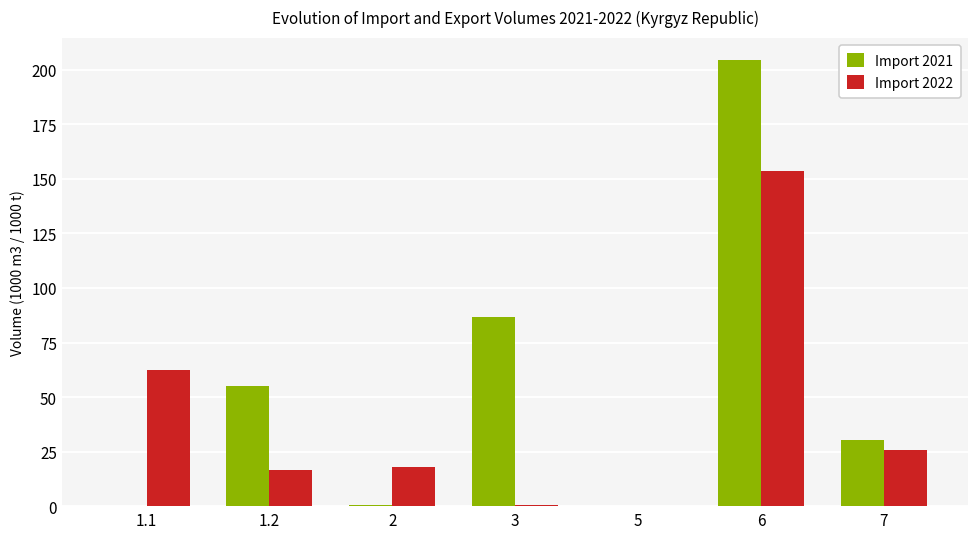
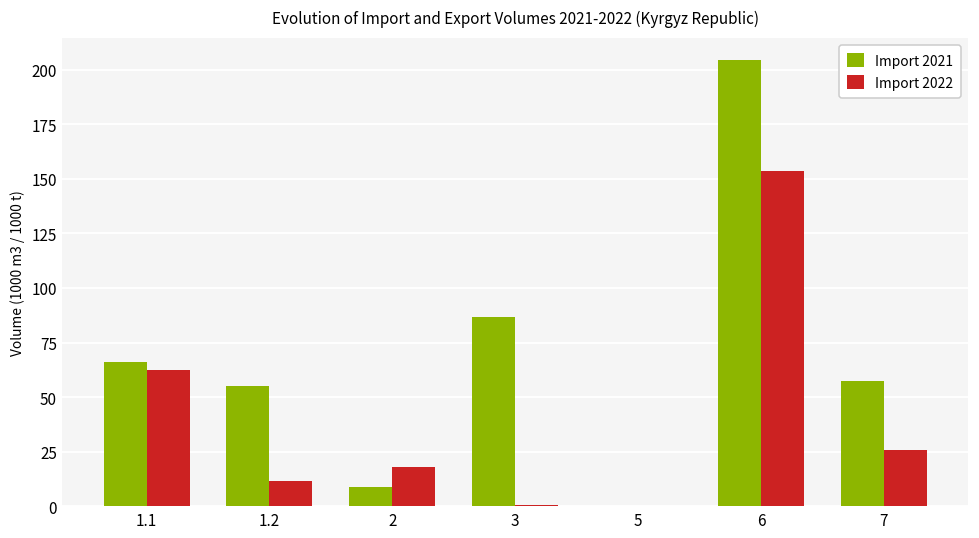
  {
    "Import 2021": {
-     "1.1": 0,
+     "1.1": 66,
      "1.2": 55,
-     "2": 1,
+     "2": 9,
      "3": 87,
      "6": 204,
-     "7": 30
+     "7": 57
    },
    "Import 2022": {
      "1.1": 62,
-     "1.2": 16,
+     "1.2": 12,
      "2": 18,
      "6": 154,
      "7": 26
    }
  }
